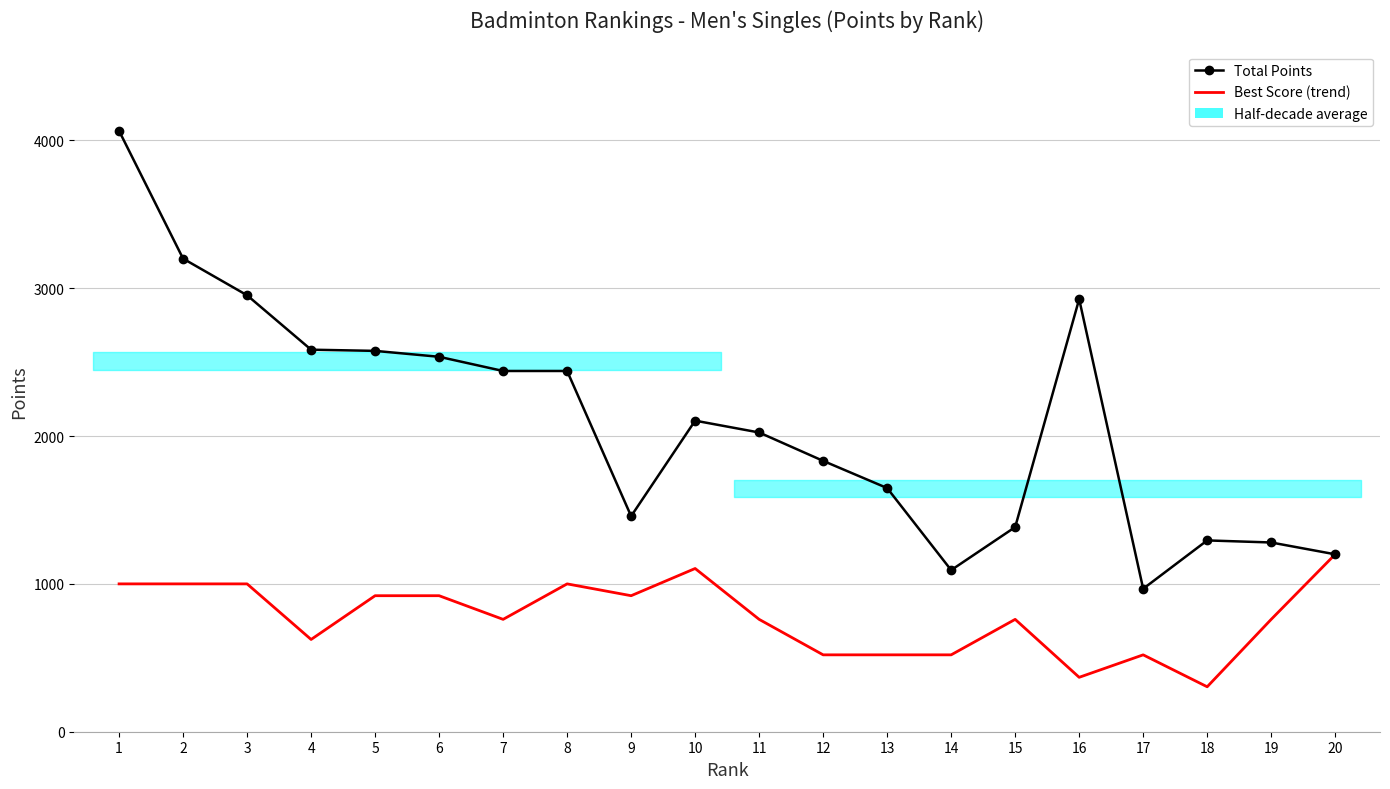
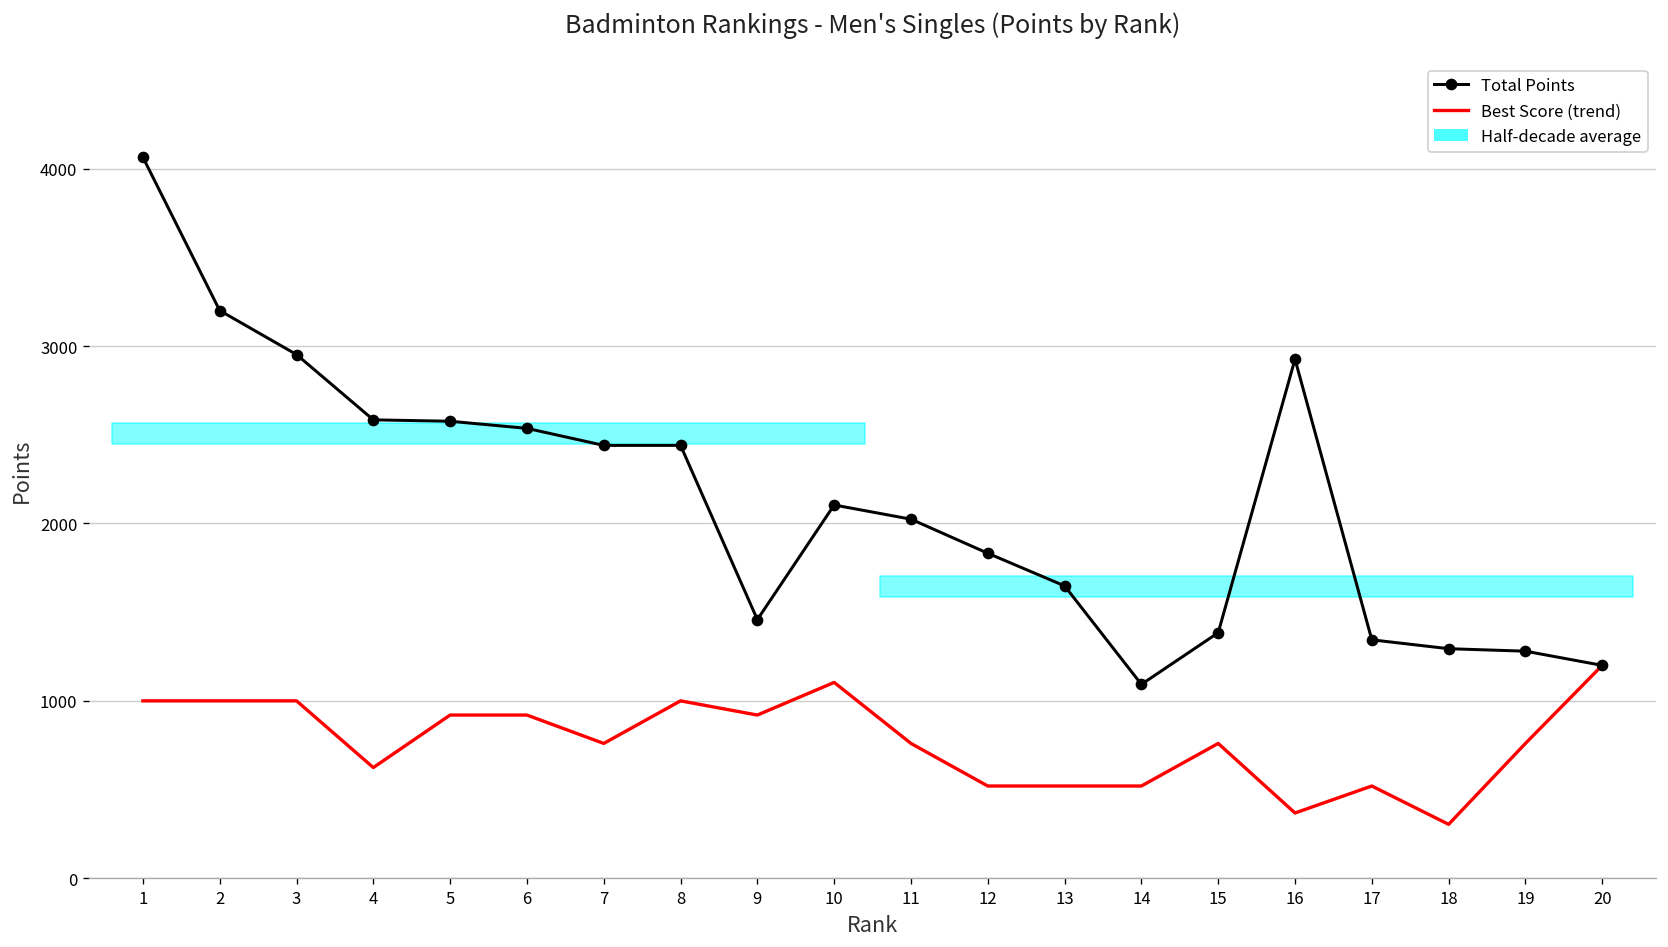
  {
    "Total Points": {
      "1": 4060,
      "2": 3200,
      "3": 2950,
      "4": 2580,
      "5": 2580,
      "6": 2540,
      "7": 2440,
      "8": 2440,
      "9": 1460,
      "10": 2100,
      "11": 2020,
      "12": 1830,
      "13": 1650,
      "14": 1090,
      "15": 1380,
      "16": 2930,
-     "17": 970,
+     "17": 1340,
      "18": 1290,
      "19": 1280
    },
    "Best Score (trend)": {
      "1": 1000,
      "2": 1000,
      "3": 1000,
      "4": 620,
      "5": 920,
      "6": 920,
      "7": 760,
      "8": 1000,
      "9": 920,
      "10": 1100,
      "11": 760,
      "12": 520,
      "13": 520,
      "14": 520,
      "15": 760,
      "16": 370,
      "17": 520,
      "18": 300,
      "19": 760
    }
  }
